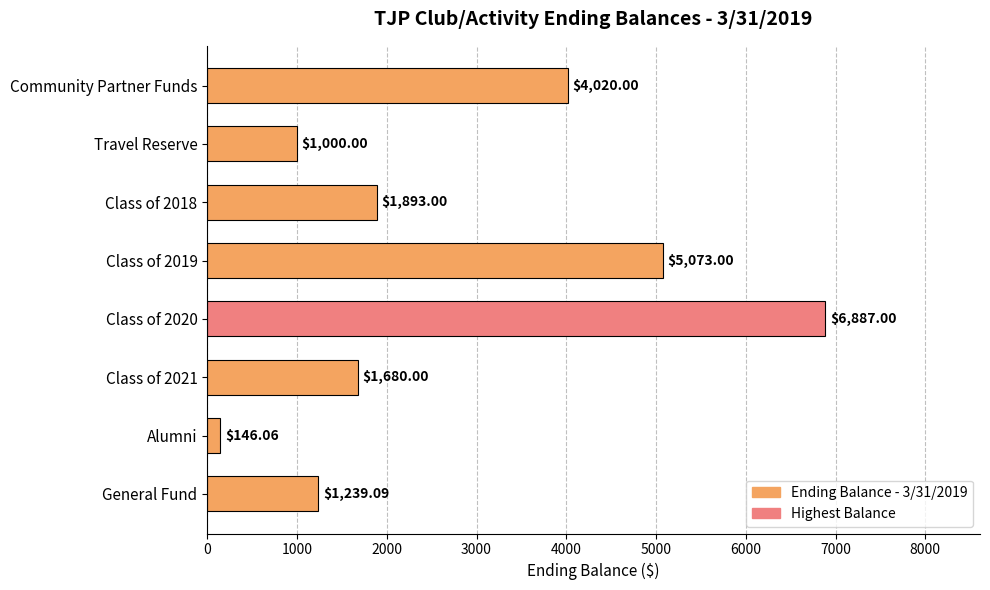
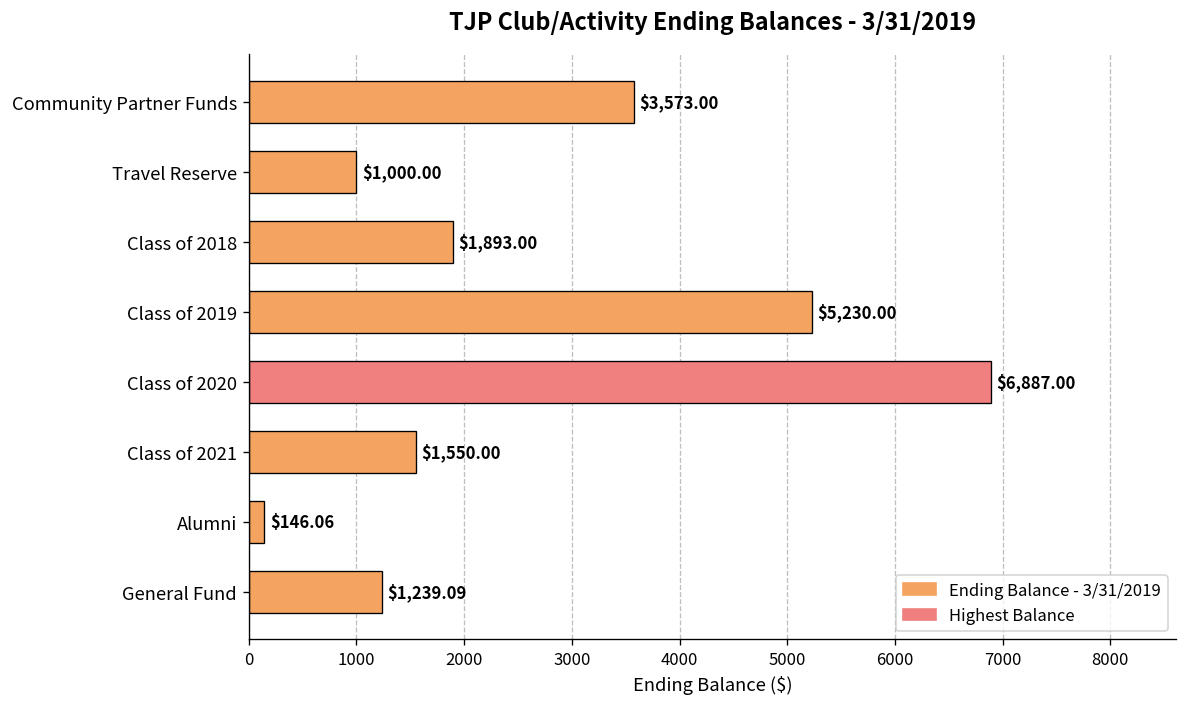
  {
-   "Community Partner Funds": "$4,020.00",
+   "Community Partner Funds": "$3,573.00",
    "Travel Reserve": "$1,000.00",
    "Class of 2018": "$1,893.00",
-   "Class of 2019": "$5,073.00",
+   "Class of 2019": "$5,230.00",
    "Class of 2020": "$6,887.00",
-   "Class of 2021": "$1,680.00",
+   "Class of 2021": "$1,550.00",
    "Alumni": "$146.06",
    "General Fund": "$1,239.09"
  }
